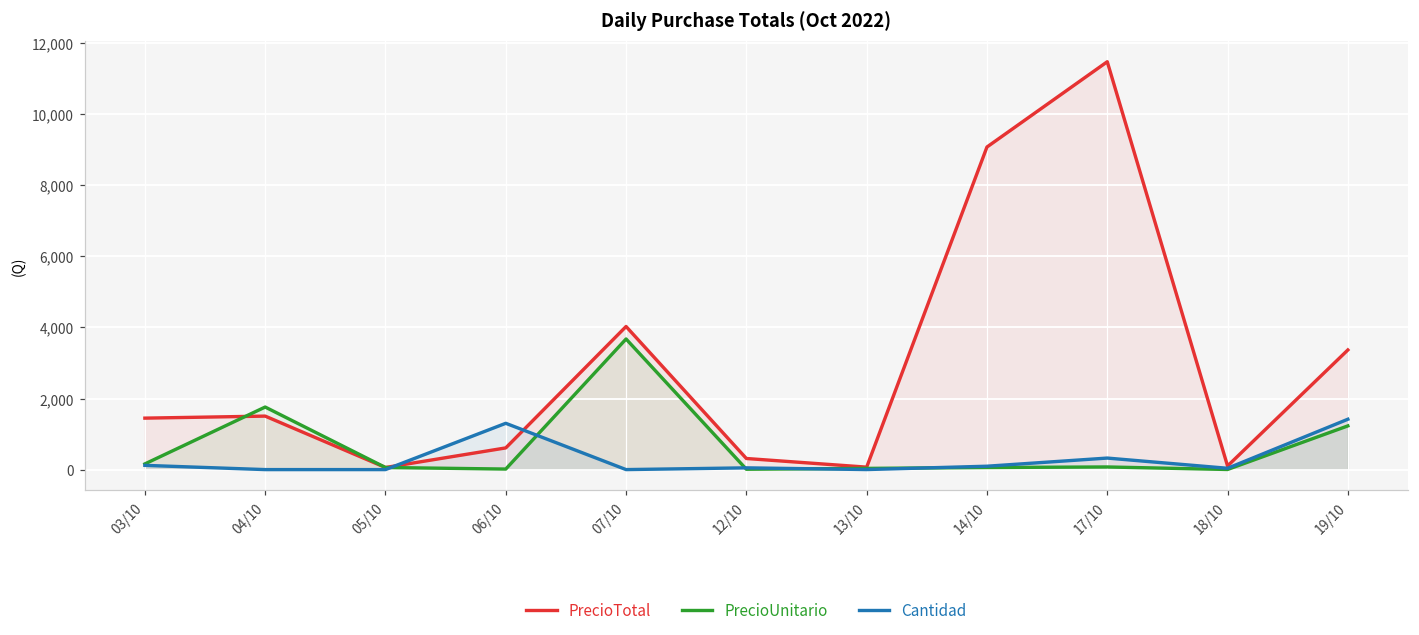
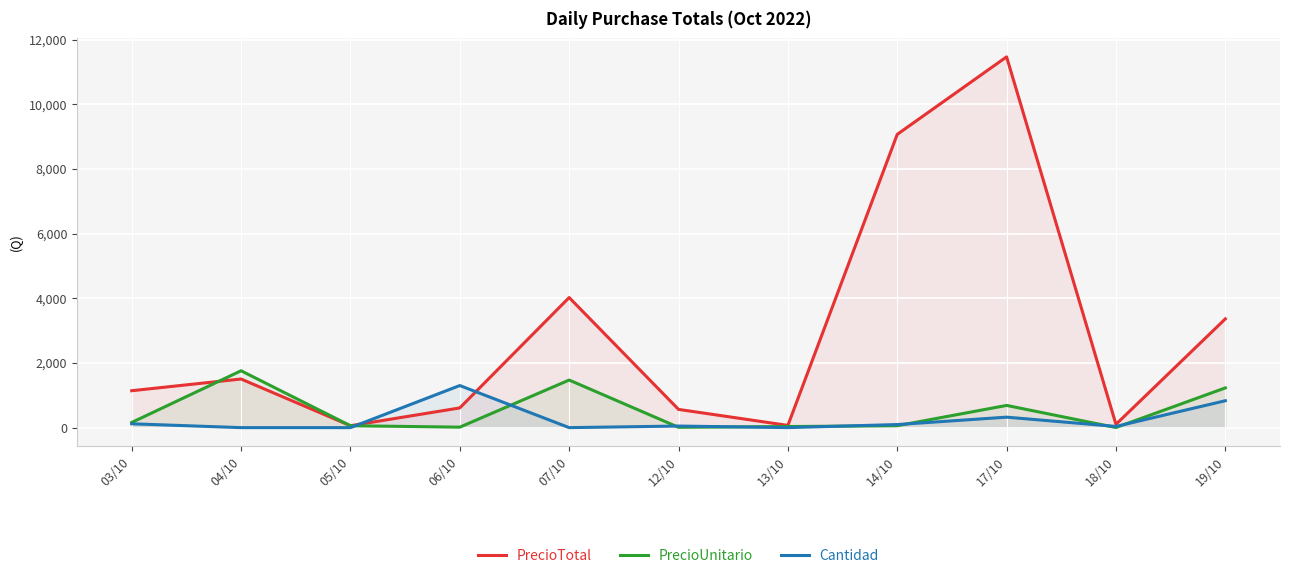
  {
    "PrecioTotal": {
-     "03/10": "1,400",
+     "03/10": "1,100",
      "04/10": "1,500",
      "06/10": "600",
      "07/10": "4,000",
-     "12/10": "300",
+     "12/10": "600",
      "14/10": "9,100",
      "17/10": "11,500",
      "19/10": "3,400"
    },
    "PrecioUnitario": {
      "04/10": "1,800",
      "06/10": "0",
-     "07/10": "3,700",
-     "17/10": "100",
+     "07/10": "1,500",
+     "17/10": "700",
      "19/10": "1,200"
    },
    "Cantidad": {
      "04/10": "0",
      "06/10": "1,300",
      "07/10": "0",
      "17/10": "300",
-     "19/10": "1,400"
+     "19/10": "800"
    }
  }
